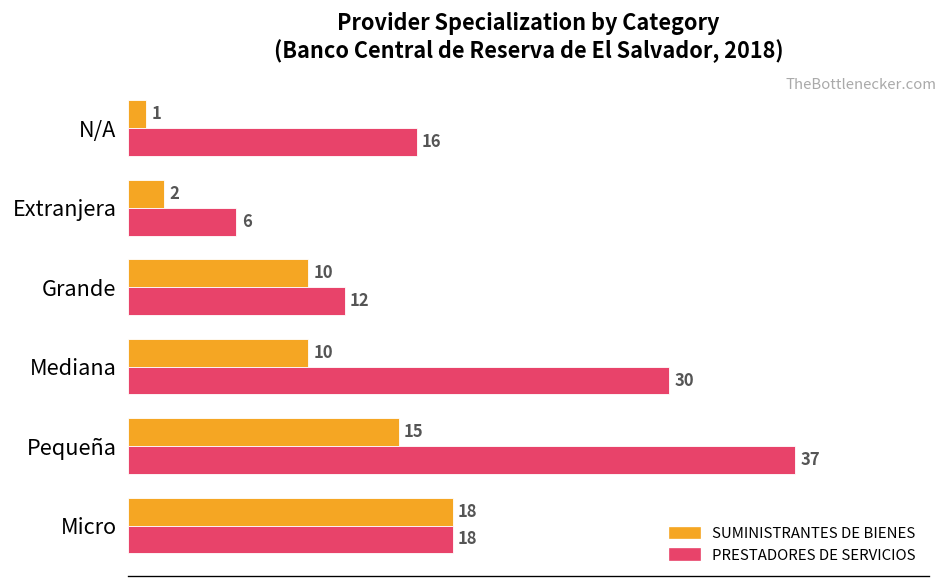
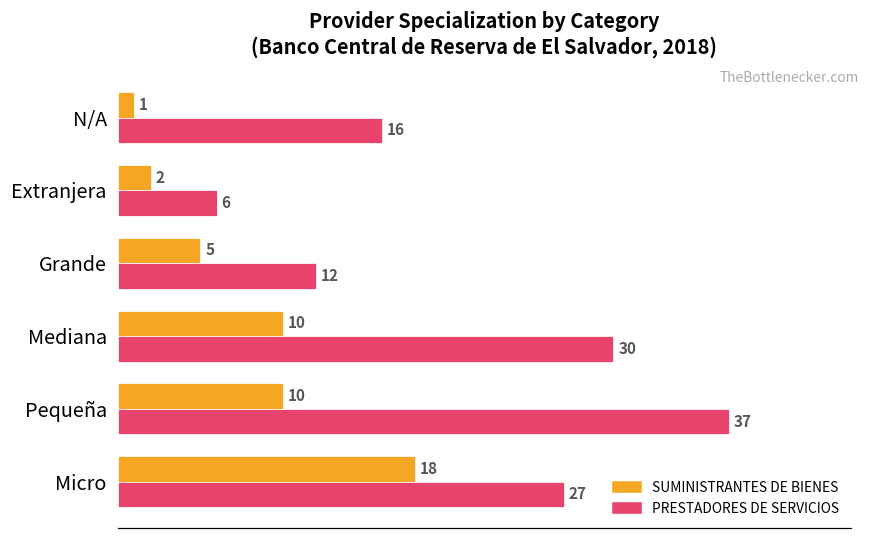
  {
    "SUMINISTRANTES DE BIENES": {
      "N/A": 1,
      "Extranjera": 2,
-     "Grande": 10,
+     "Grande": 5,
      "Mediana": 10,
-     "Pequeña": 15,
+     "Pequeña": 10,
      "Micro": 18
    },
    "PRESTADORES DE SERVICIOS": {
      "N/A": 16,
      "Extranjera": 6,
      "Grande": 12,
      "Mediana": 30,
      "Pequeña": 37,
-     "Micro": 18
+     "Micro": 27
    }
  }
